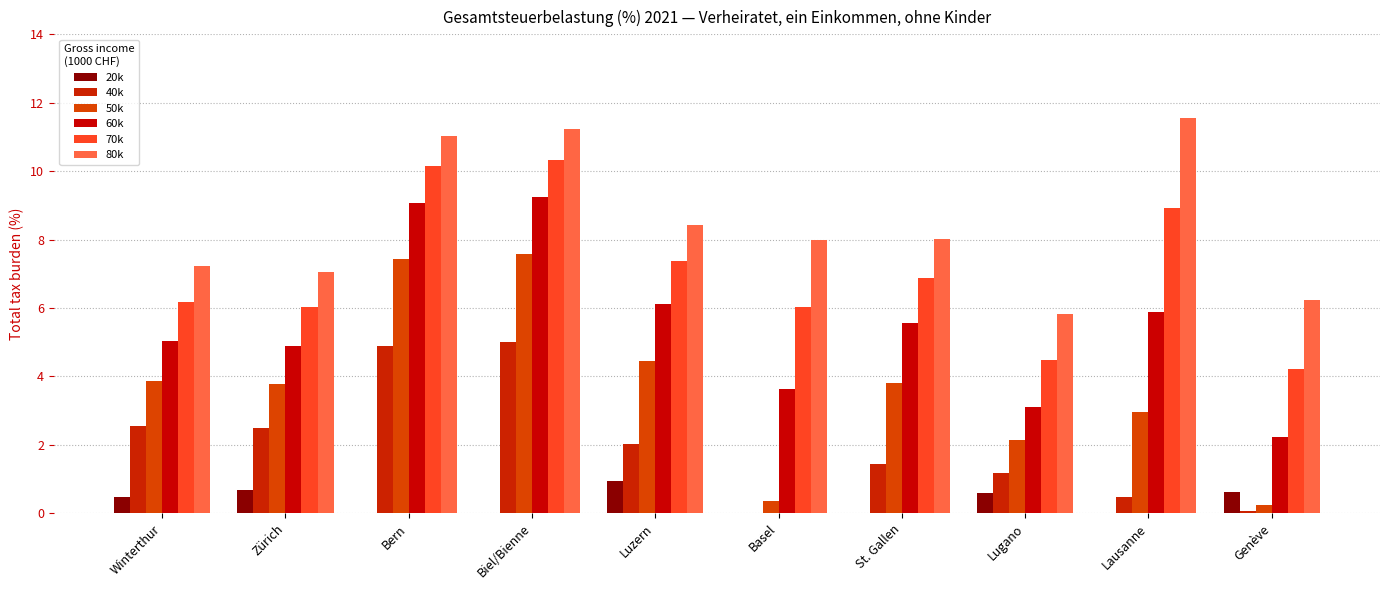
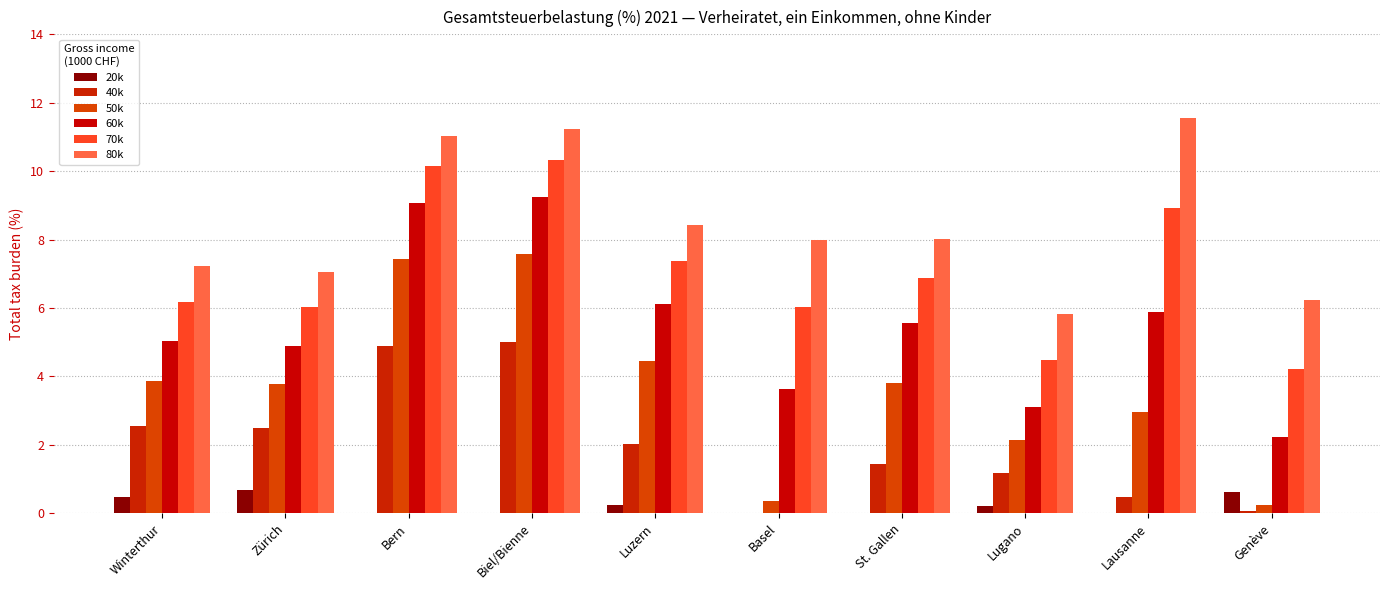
  {
    "20k": {
      "Winterthur": 0.5,
      "Zürich": 0.7,
      "Bern": 0.0,
      "Biel/Bienne": 0.0,
-     "Luzern": 0.9,
+     "Luzern": 0.3,
      "Basel": 0.0,
      "St. Gallen": 0.0,
-     "Lugano": 0.6,
+     "Lugano": 0.2,
      "Lausanne": 0.0,
      "Genève": 0.6
    }
  }
